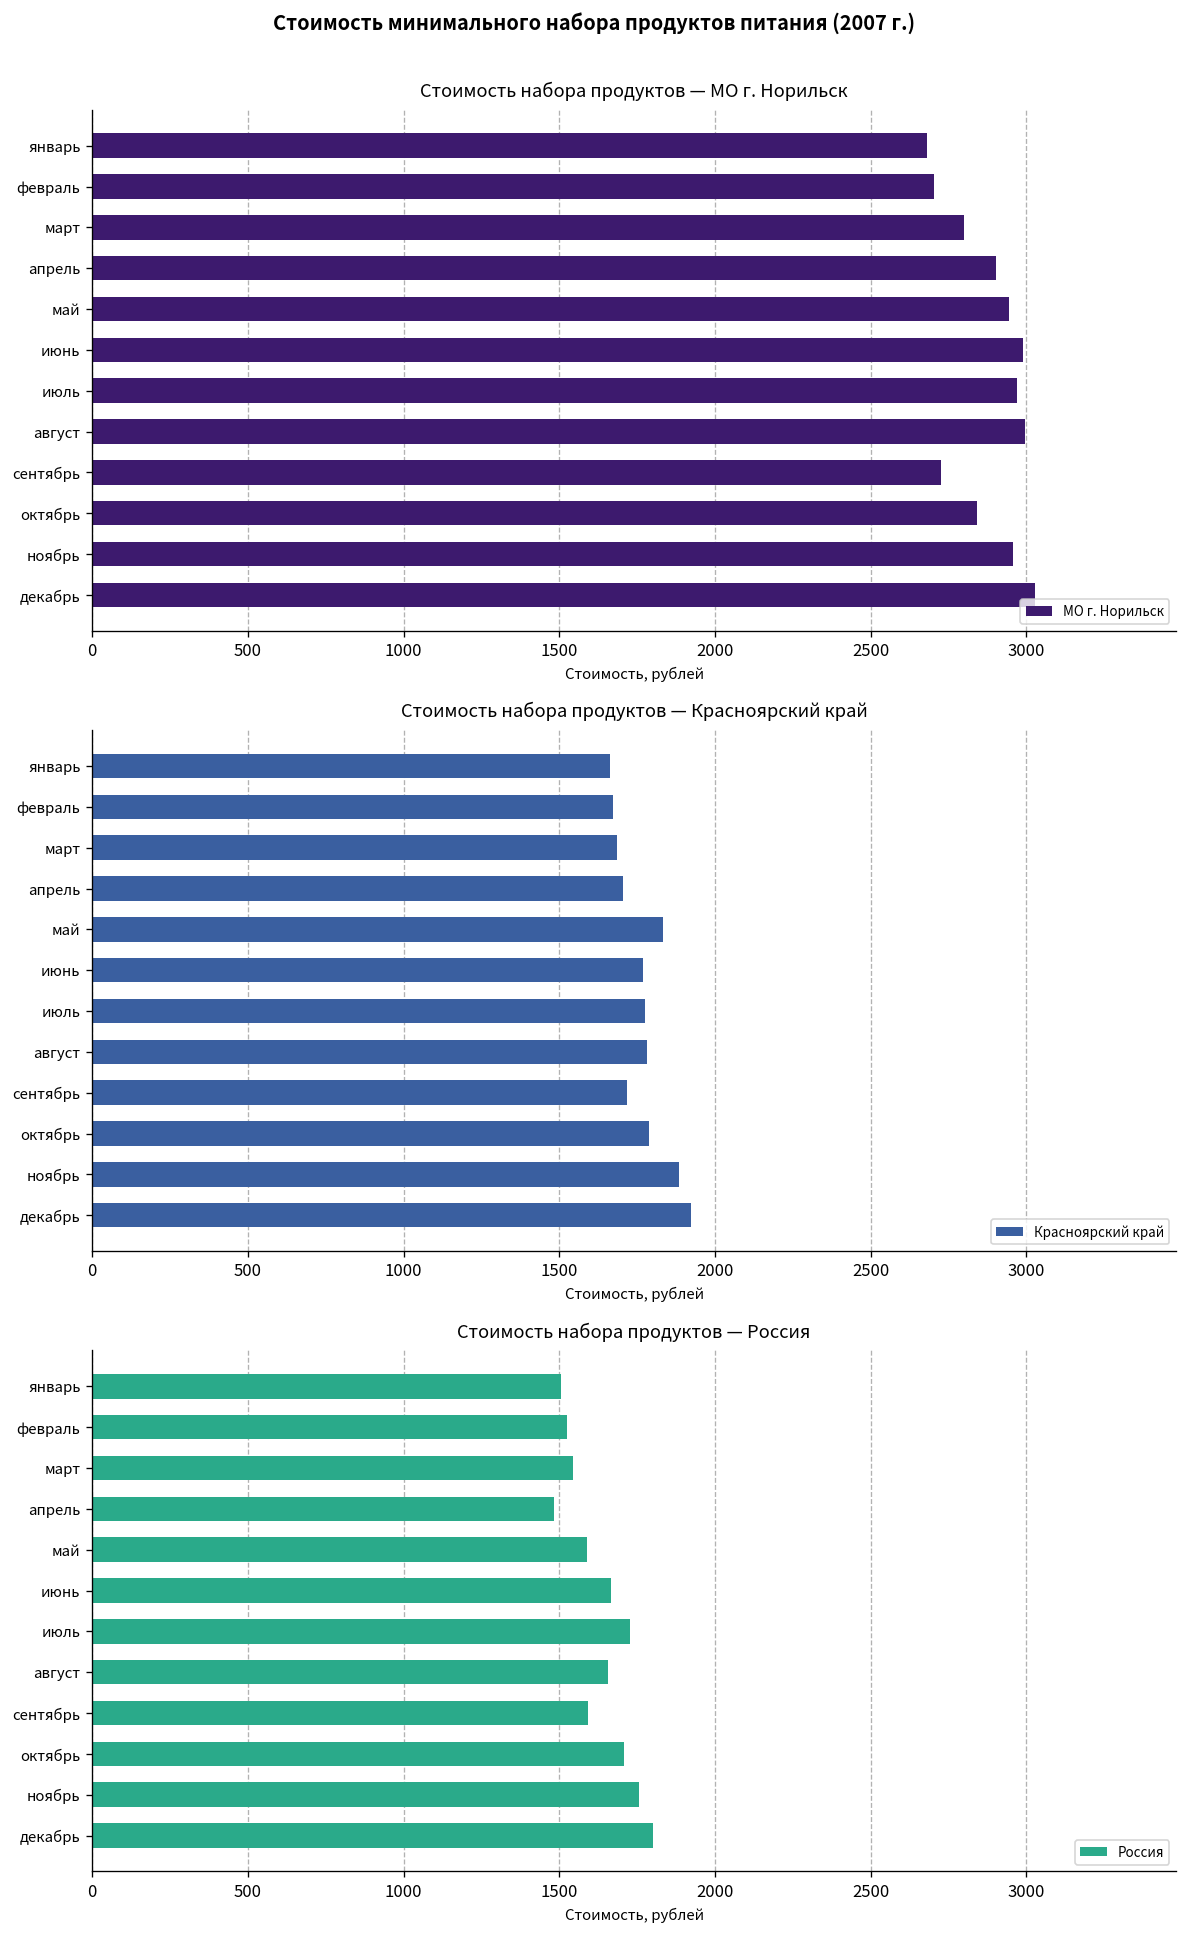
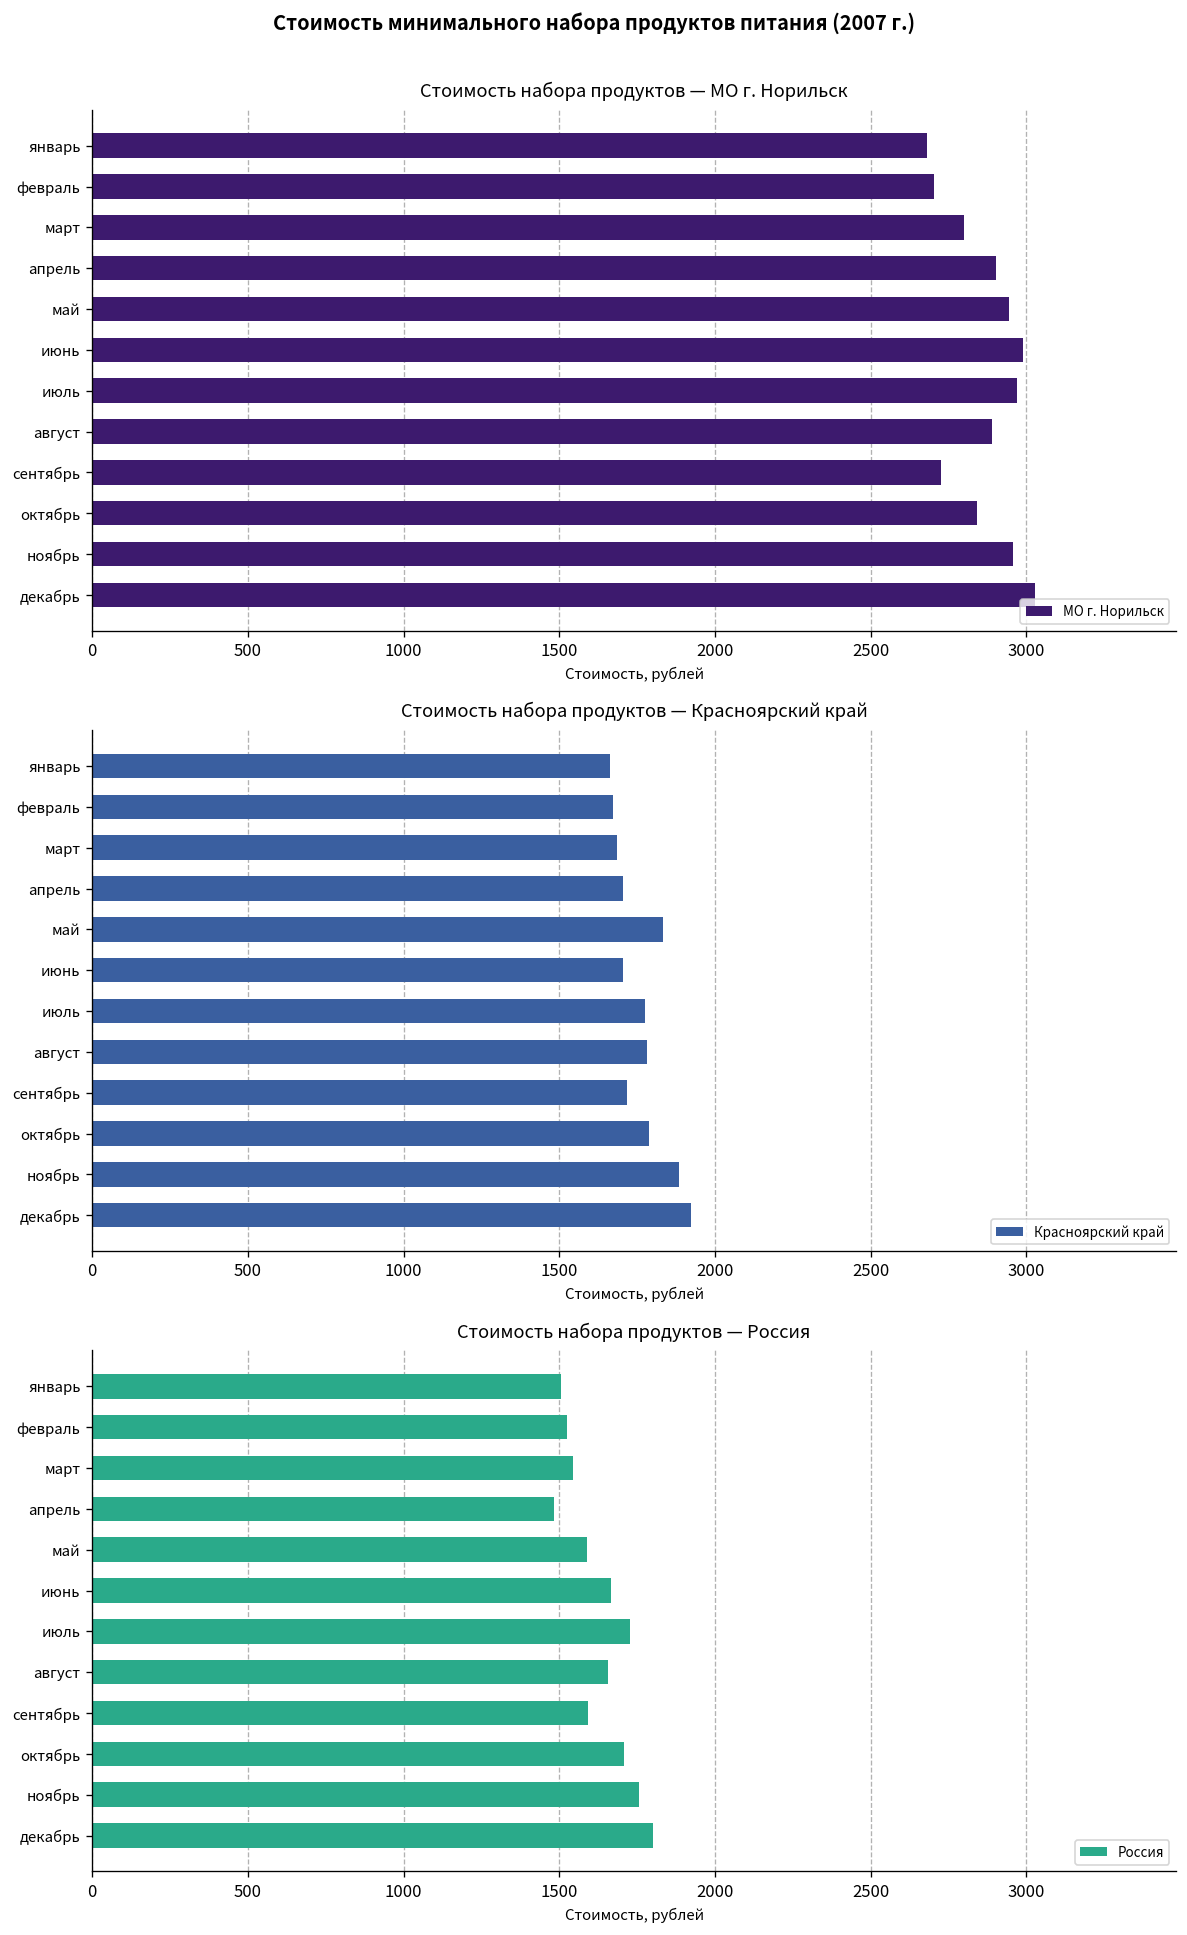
  {
    "Стоимость набора продуктов — МО г. Норильск": {
      "январь": 2680,
      "февраль": 2700,
      "март": 2800,
      "апрель": 2900,
      "май": 2940,
      "июнь": 2990,
      "июль": 2970,
-     "август": 3000,
+     "август": 2890,
      "сентябрь": 2730,
      "октябрь": 2840,
      "ноябрь": 2960,
      "декабрь": 3030
    },
    "Стоимость набора продуктов — Красноярский край": {
      "январь": 1660,
      "февраль": 1670,
      "март": 1680,
      "апрель": 1700,
      "май": 1830,
-     "июнь": 1770,
+     "июнь": 1700,
      "июль": 1780,
      "август": 1780,
      "сентябрь": 1720,
      "октябрь": 1790,
      "ноябрь": 1890,
      "декабрь": 1920
    },
    "Стоимость набора продуктов — Россия": {
      "январь": 1510,
      "февраль": 1520,
      "март": 1540,
      "апрель": 1480,
      "май": 1590,
      "июнь": 1670,
      "июль": 1730,
      "август": 1660,
      "сентябрь": 1590,
      "октябрь": 1710,
      "ноябрь": 1750,
      "декабрь": 1800
    }
  }
